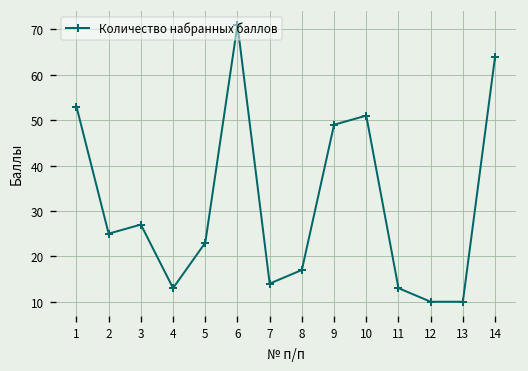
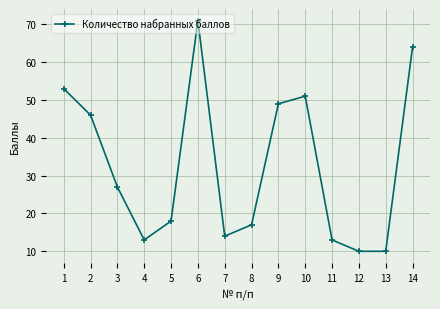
  {
    "1": 53,
-   "2": 25,
+   "2": 46,
    "3": 27,
    "4": 13,
-   "5": 23,
+   "5": 18,
    "7": 14,
    "8": 17,
    "9": 49,
    "10": 51,
    "11": 13,
    "12": 10,
    "13": 10,
    "14": 64
  }
